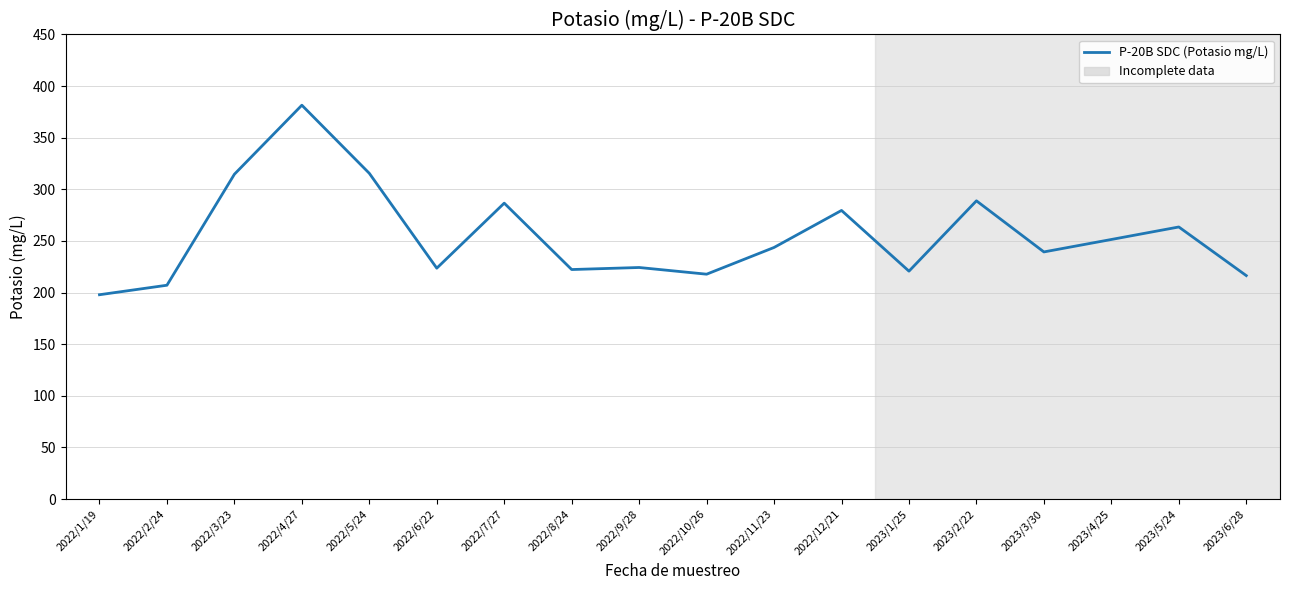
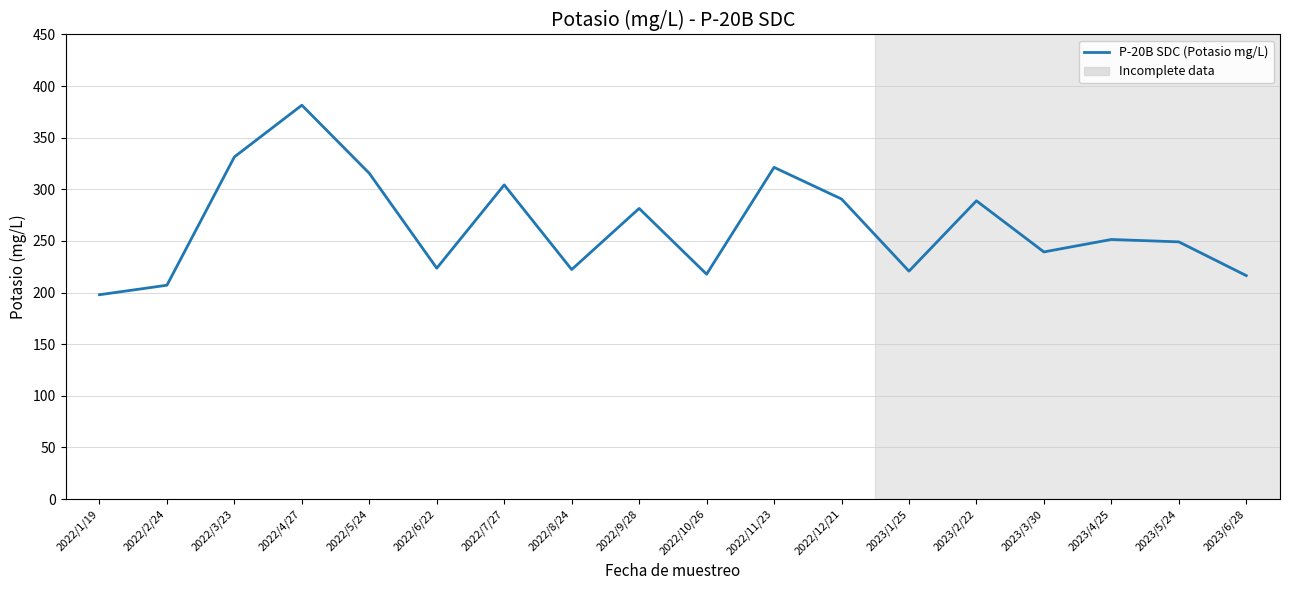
  {
    "2022/1/19": 198,
    "2022/2/24": 207,
-   "2022/3/23": 315,
+   "2022/3/23": 331,
    "2022/4/27": 382,
    "2022/5/24": 316,
    "2022/6/22": 224,
-   "2022/7/27": 287,
+   "2022/7/27": 304,
    "2022/8/24": 222,
-   "2022/9/28": 224,
+   "2022/9/28": 281,
    "2022/10/26": 218,
-   "2022/11/23": 244,
-   "2022/12/21": 280,
+   "2022/11/23": 321,
+   "2022/12/21": 291,
    "2023/1/25": 221,
    "2023/2/22": 289,
    "2023/3/30": 239,
    "2023/4/25": 251,
-   "2023/5/24": 264,
+   "2023/5/24": 249,
    "2023/6/28": 216
  }
